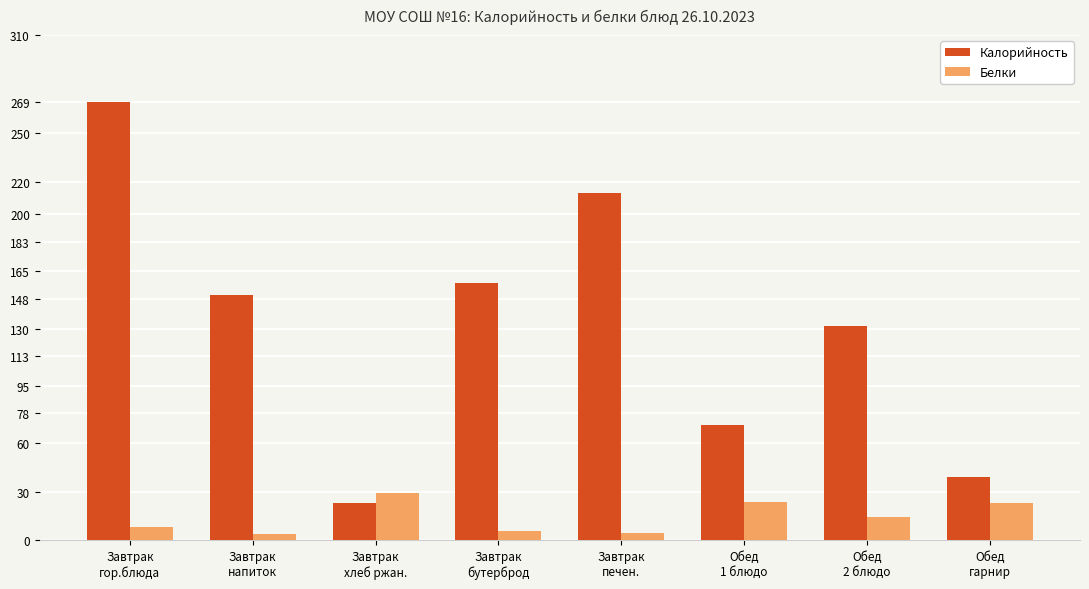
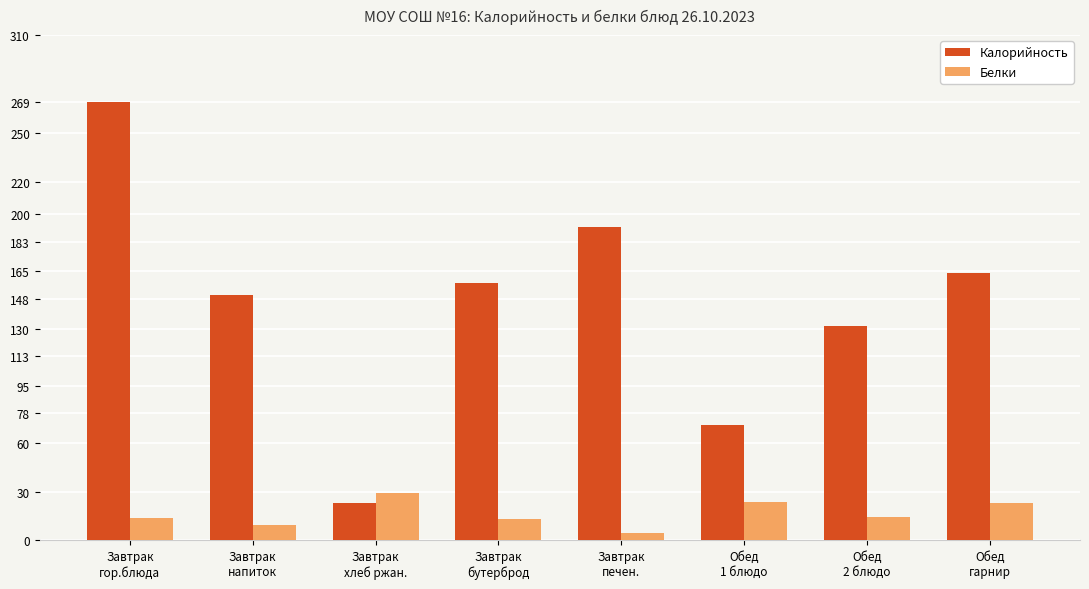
  {
    "Калорийность": {
      "Завтрак гор.блюда": 269,
      "Завтрак напиток": 151,
      "Завтрак хлеб ржан.": 23,
      "Завтрак бутерброд": 158,
-     "Завтрак печен.": 213,
+     "Завтрак печен.": 192,
      "Обед 1 блюдо": 71,
      "Обед 2 блюдо": 132,
-     "Обед гарнир": 39
+     "Обед гарнир": 164
    },
    "Белки": {
-     "Завтрак гор.блюда": 8,
-     "Завтрак напиток": 4,
+     "Завтрак гор.блюда": 14,
+     "Завтрак напиток": 10,
      "Завтрак хлеб ржан.": 29,
-     "Завтрак бутерброд": 6,
+     "Завтрак бутерброд": 13,
      "Завтрак печен.": 5,
      "Обед 1 блюдо": 23,
      "Обед 2 блюдо": 14,
      "Обед гарнир": 23
    }
  }
